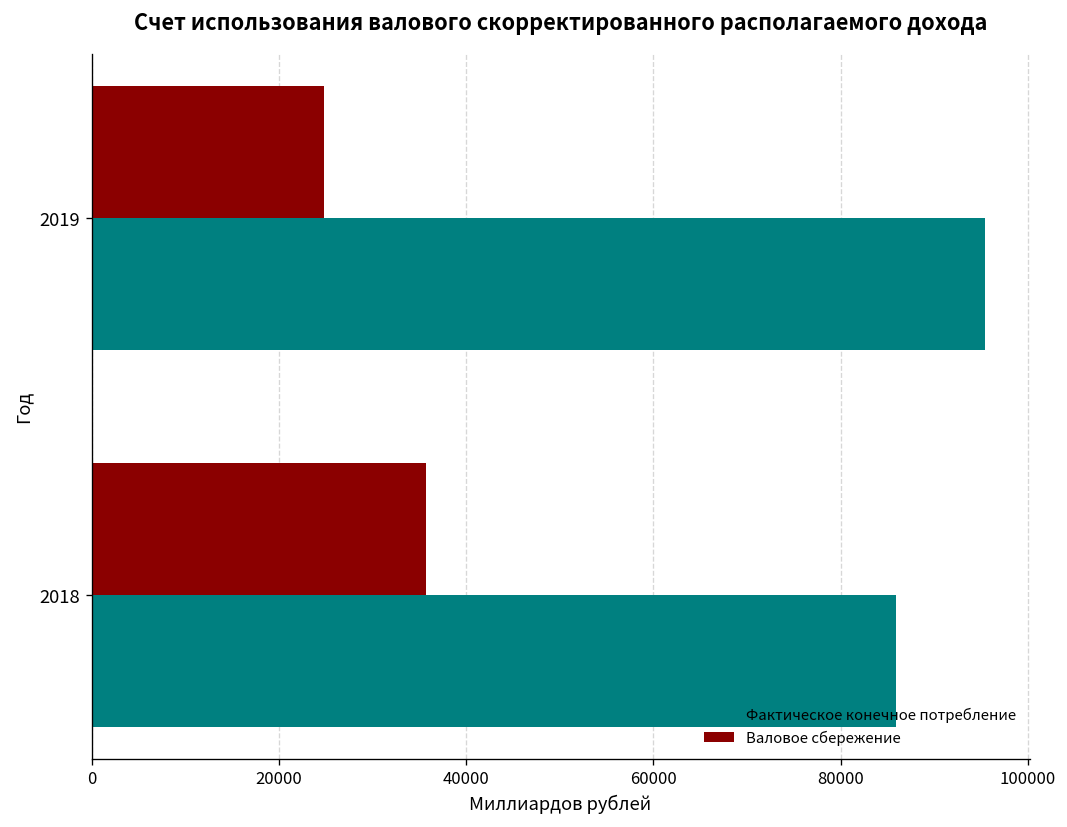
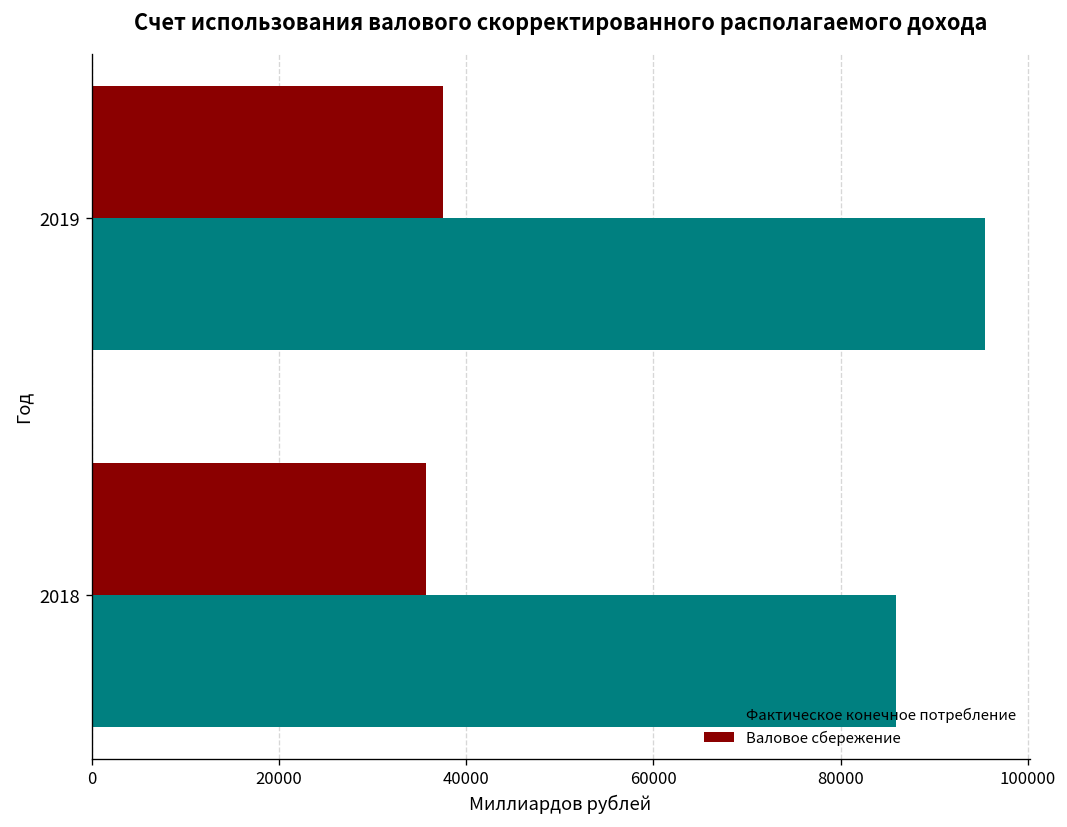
  {
    "Фактическое конечное потребление": {
      "2019": 95000,
      "2018": 86000
    },
    "Валовое сбережение": {
-     "2019": 25000,
+     "2019": 37000,
      "2018": 36000
    }
  }
